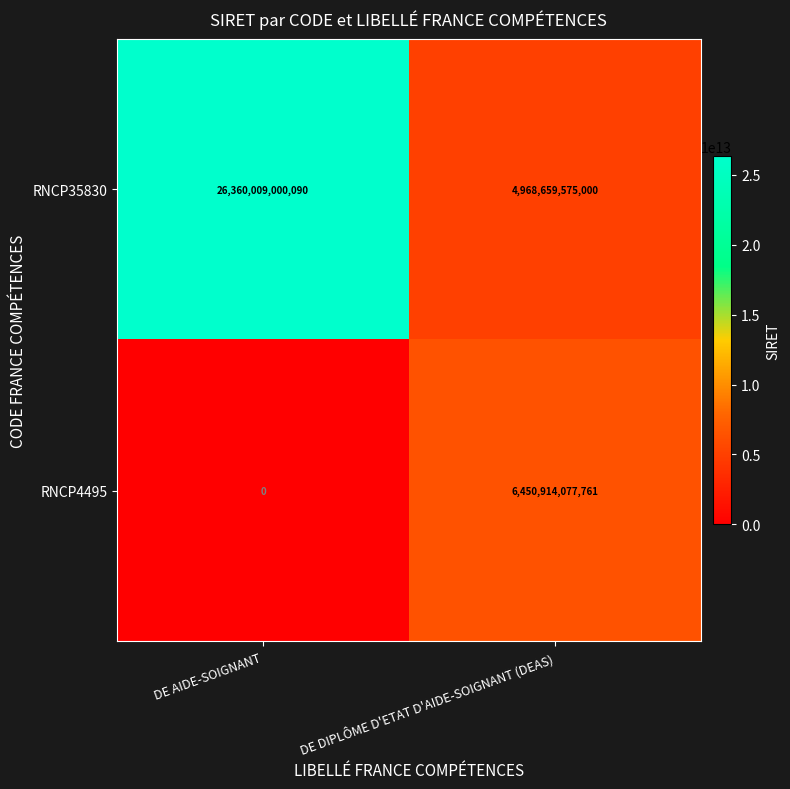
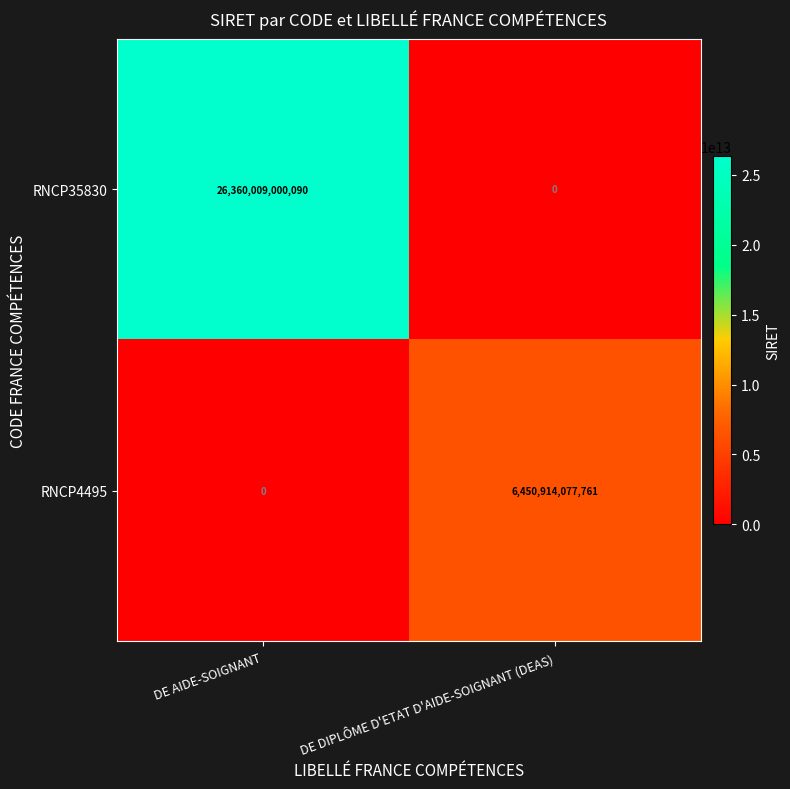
  {
    "RNCP35830": {
      "DE AIDE-SOIGNANT": "26,360,009,000,090",
-     "DE DIPLÔME D'ETAT D'AIDE-SOIGNANT (DEAS)": "4,968,659,575,000"
+     "DE DIPLÔME D'ETAT D'AIDE-SOIGNANT (DEAS)": "0"
    },
    "RNCP4495": {
      "DE AIDE-SOIGNANT": "0",
      "DE DIPLÔME D'ETAT D'AIDE-SOIGNANT (DEAS)": "6,450,914,077,761"
    }
  }
